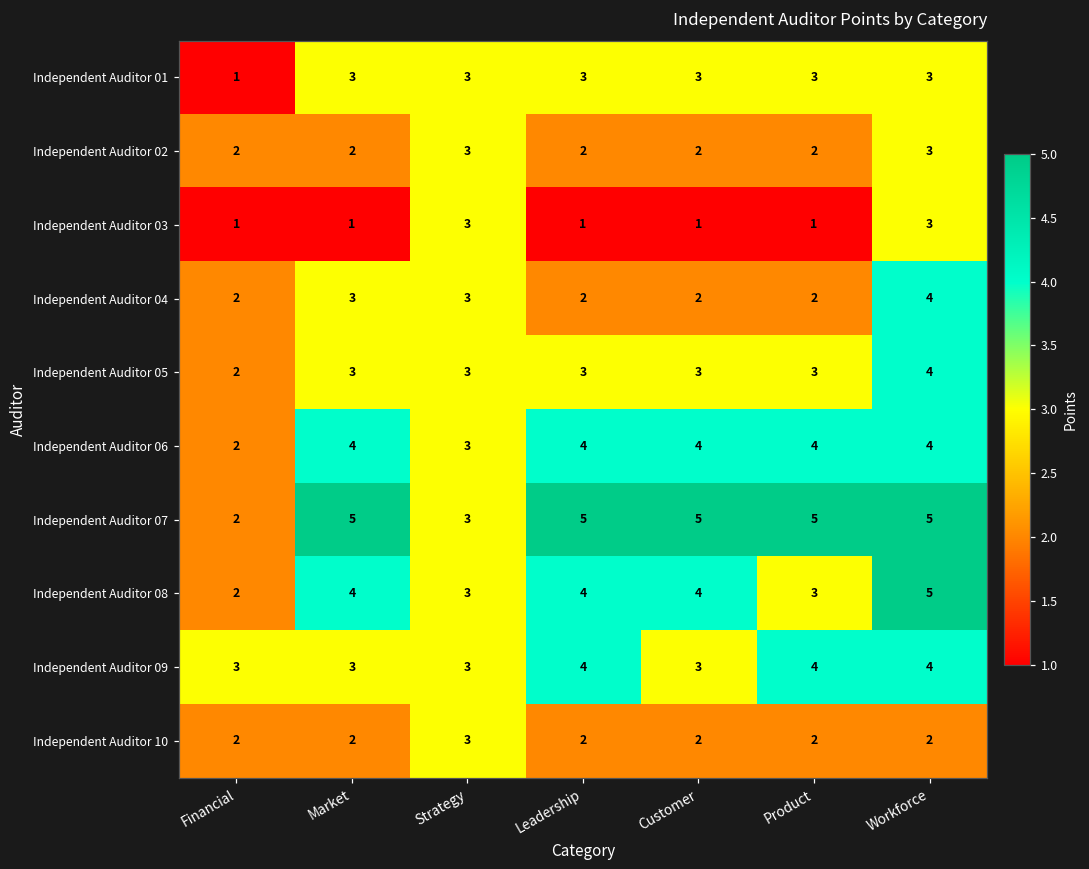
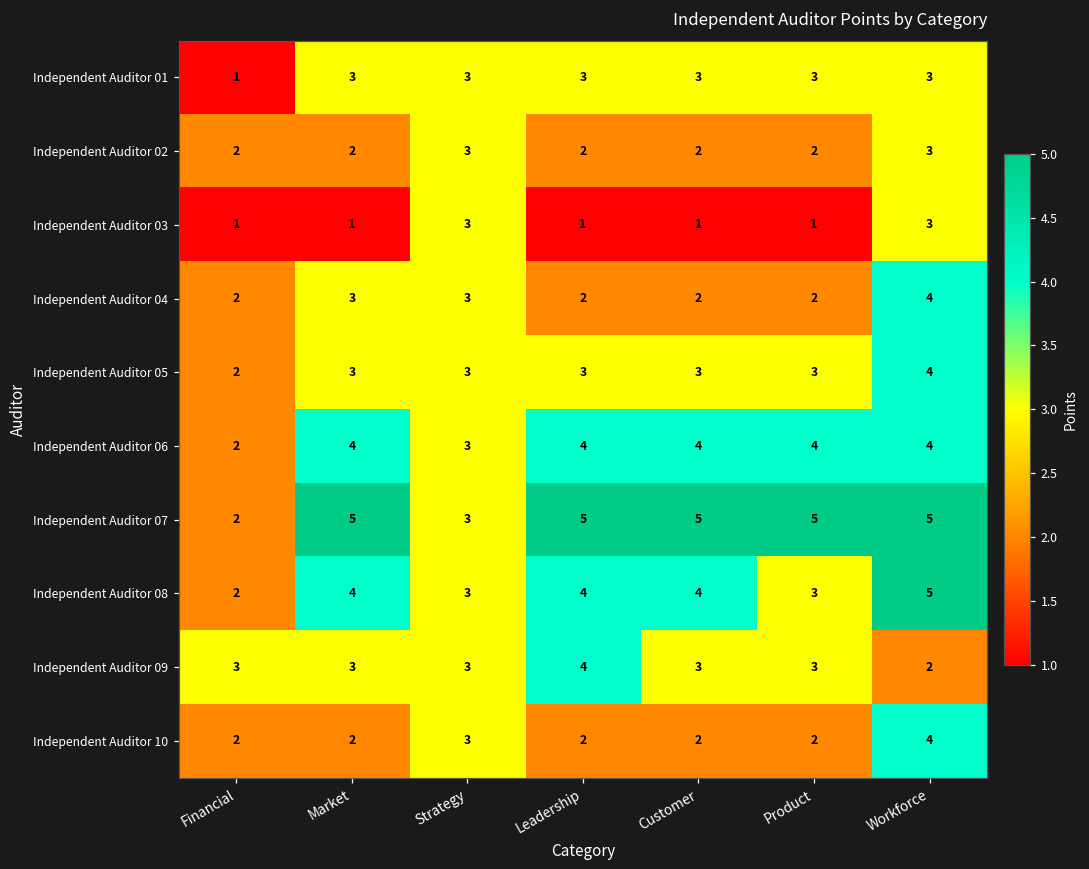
  {
    "Independent Auditor 01": {
      "Financial": 1,
      "Market": 3,
      "Strategy": 3,
      "Leadership": 3,
      "Customer": 3,
      "Product": 3,
      "Workforce": 3
    },
    "Independent Auditor 02": {
      "Financial": 2,
      "Market": 2,
      "Strategy": 3,
      "Leadership": 2,
      "Customer": 2,
      "Product": 2,
      "Workforce": 3
    },
    "Independent Auditor 03": {
      "Financial": 1,
      "Market": 1,
      "Strategy": 3,
      "Leadership": 1,
      "Customer": 1,
      "Product": 1,
      "Workforce": 3
    },
    "Independent Auditor 04": {
      "Financial": 2,
      "Market": 3,
      "Strategy": 3,
      "Leadership": 2,
      "Customer": 2,
      "Product": 2,
      "Workforce": 4
    },
    "Independent Auditor 05": {
      "Financial": 2,
      "Market": 3,
      "Strategy": 3,
      "Leadership": 3,
      "Customer": 3,
      "Product": 3,
      "Workforce": 4
    },
    "Independent Auditor 06": {
      "Financial": 2,
      "Market": 4,
      "Strategy": 3,
      "Leadership": 4,
      "Customer": 4,
      "Product": 4,
      "Workforce": 4
    },
    "Independent Auditor 07": {
      "Financial": 2,
      "Market": 5,
      "Strategy": 3,
      "Leadership": 5,
      "Customer": 5,
      "Product": 5,
      "Workforce": 5
    },
    "Independent Auditor 08": {
      "Financial": 2,
      "Market": 4,
      "Strategy": 3,
      "Leadership": 4,
      "Customer": 4,
      "Product": 3,
      "Workforce": 5
    },
    "Independent Auditor 09": {
      "Financial": 3,
      "Market": 3,
      "Strategy": 3,
      "Leadership": 4,
      "Customer": 3,
-     "Product": 4,
-     "Workforce": 4
+     "Product": 3,
+     "Workforce": 2
    },
    "Independent Auditor 10": {
      "Financial": 2,
      "Market": 2,
      "Strategy": 3,
      "Leadership": 2,
      "Customer": 2,
      "Product": 2,
-     "Workforce": 2
+     "Workforce": 4
    }
  }
